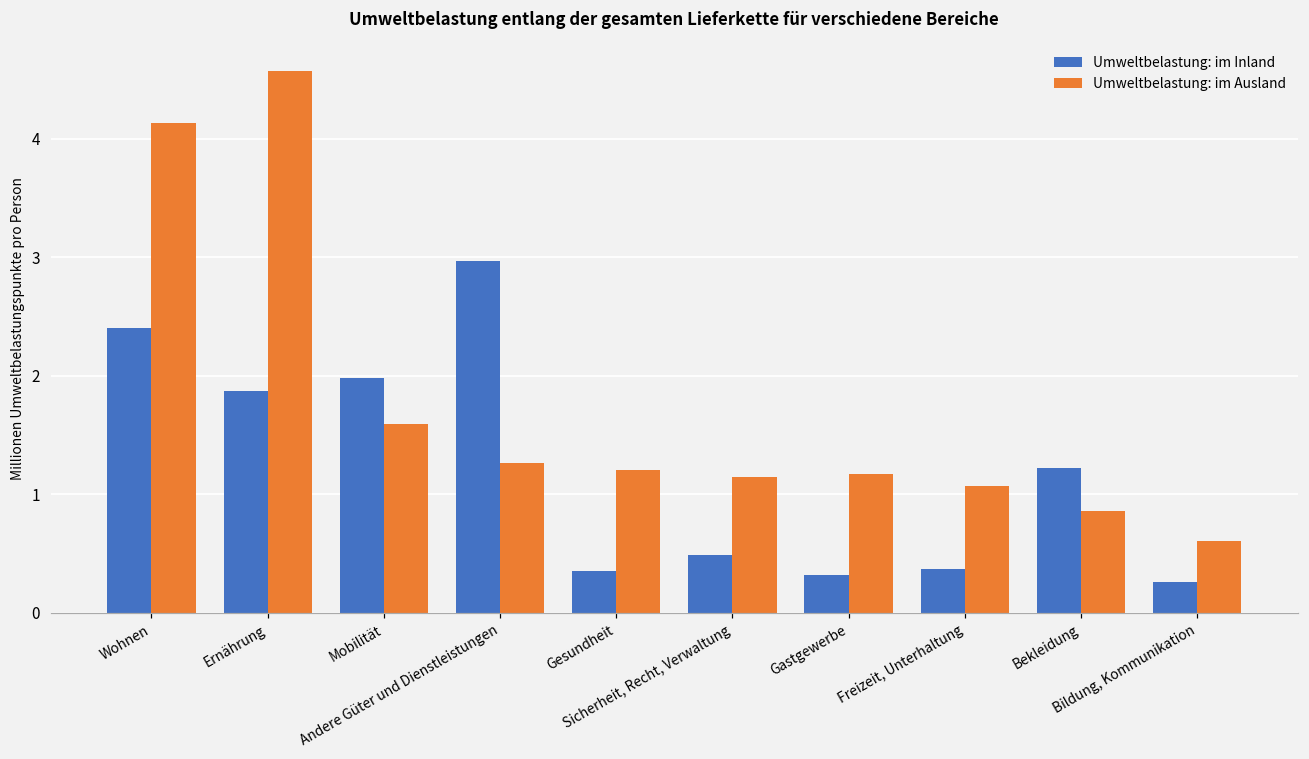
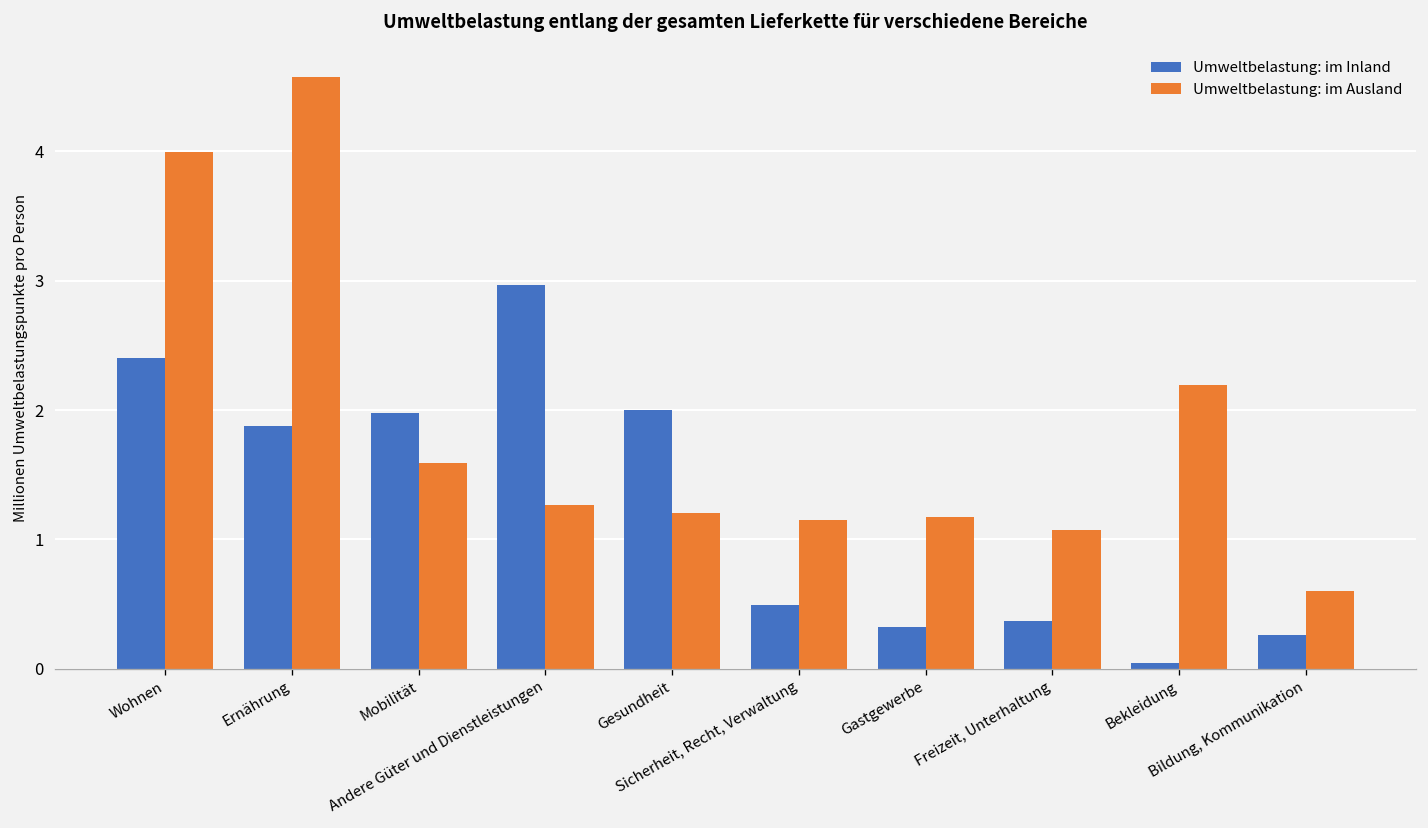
  {
    "Umweltbelastung: im Inland": {
      "Wohnen": 2.40,
      "Ernährung": 1.87,
      "Mobilität": 1.98,
      "Andere Güter und Dienstleistungen": 2.97,
-     "Gesundheit": 0.35,
+     "Gesundheit": 2.00,
      "Sicherheit, Recht, Verwaltung": 0.49,
      "Gastgewerbe": 0.32,
      "Freizeit, Unterhaltung": 0.37,
-     "Bekleidung": 1.22,
+     "Bekleidung": 0.04,
      "Bildung, Kommunikation": 0.26
    },
    "Umweltbelastung: im Ausland": {
-     "Wohnen": 4.13,
+     "Wohnen": 3.99,
      "Ernährung": 4.57,
      "Mobilität": 1.59,
      "Andere Güter und Dienstleistungen": 1.26,
      "Gesundheit": 1.20,
      "Sicherheit, Recht, Verwaltung": 1.15,
      "Gastgewerbe": 1.18,
      "Freizeit, Unterhaltung": 1.07,
-     "Bekleidung": 0.86,
+     "Bekleidung": 2.19,
      "Bildung, Kommunikation": 0.60
    }
  }
